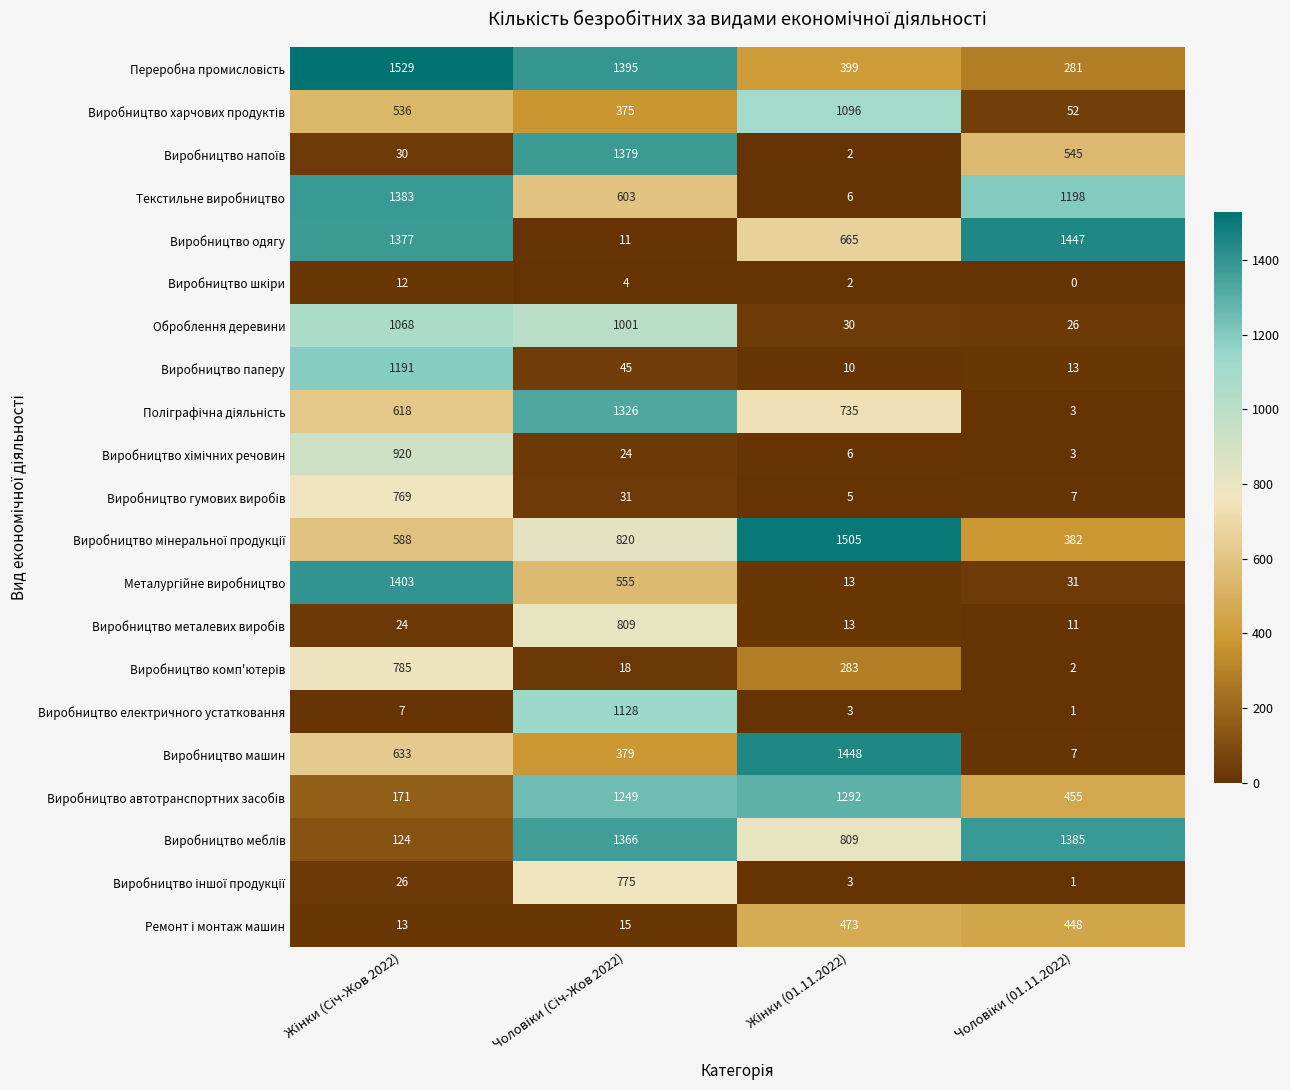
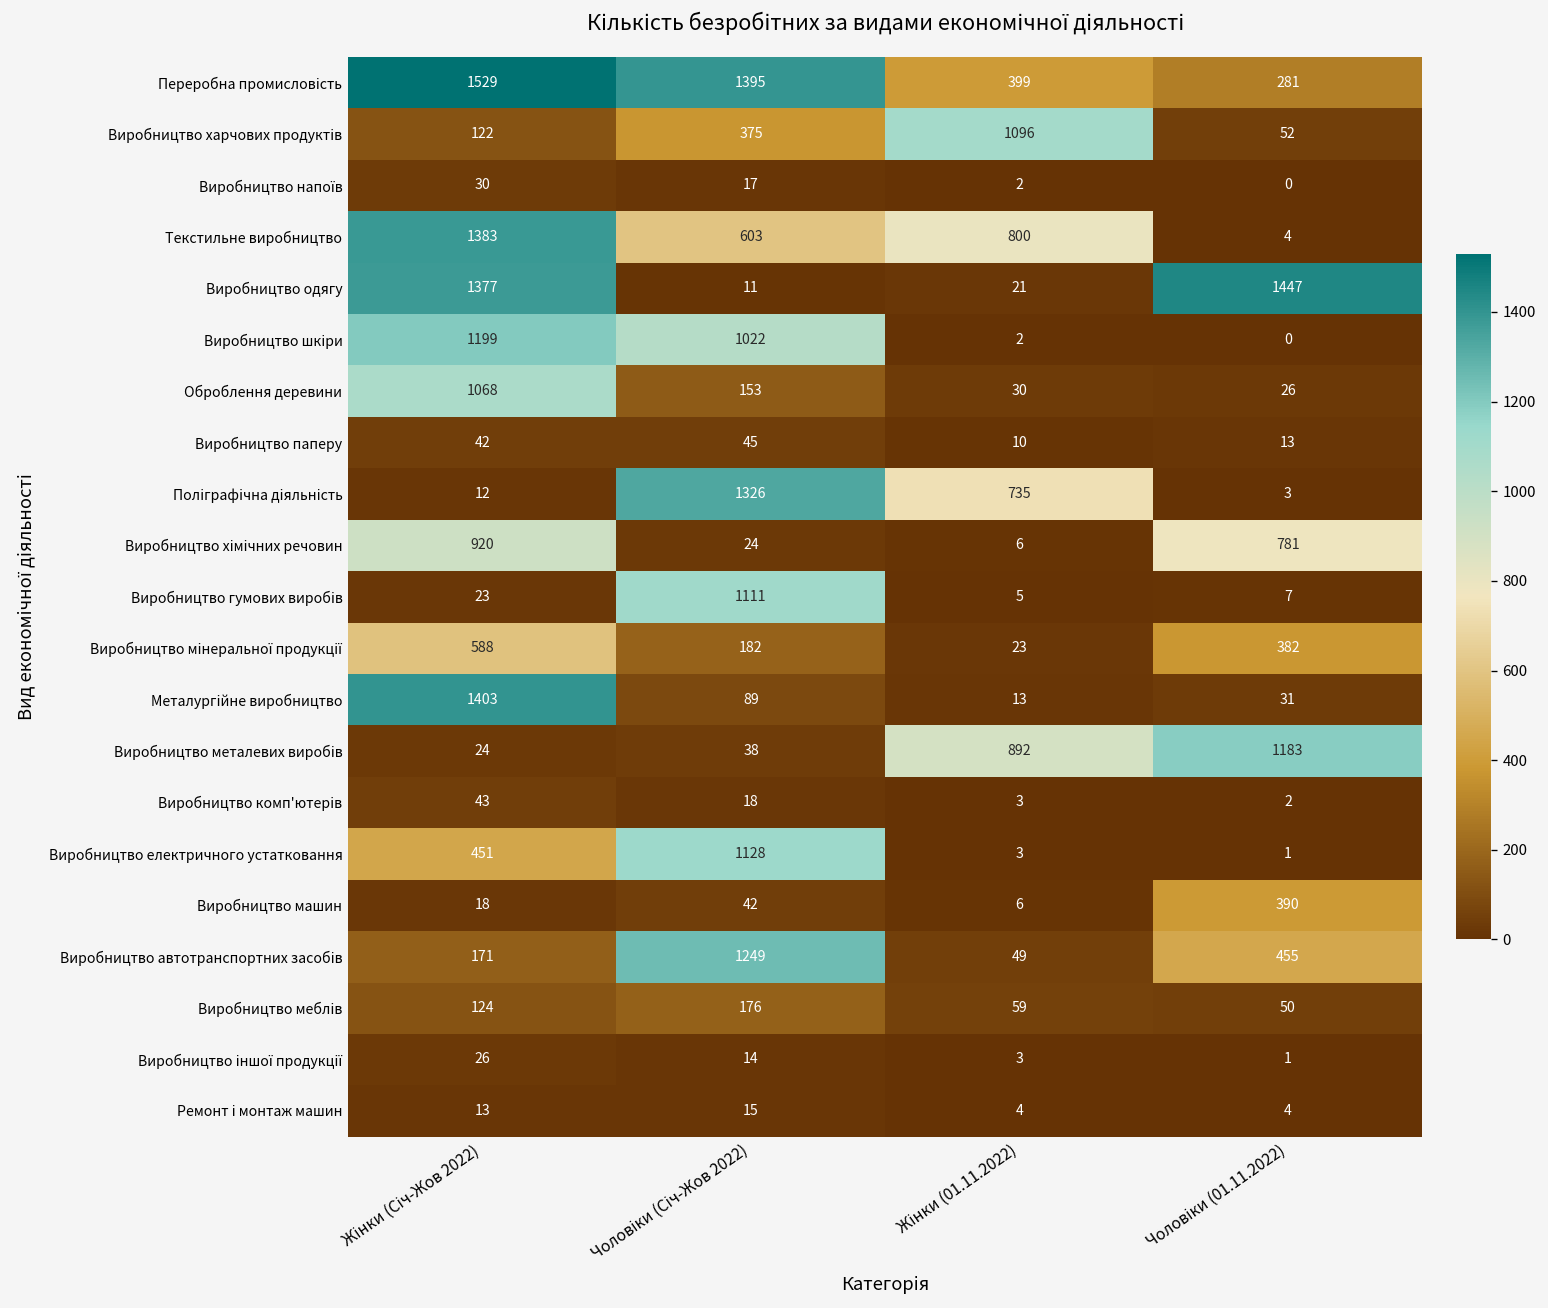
  {
    "Переробна промисловість": {
      "Жінки (Січ-Жов 2022)": 1529,
      "Чоловіки (Січ-Жов 2022)": 1395,
      "Жінки (01.11.2022)": 399,
      "Чоловіки (01.11.2022)": 281
    },
    "Виробництво харчових продуктів": {
-     "Жінки (Січ-Жов 2022)": 536,
+     "Жінки (Січ-Жов 2022)": 122,
      "Чоловіки (Січ-Жов 2022)": 375,
      "Жінки (01.11.2022)": 1096,
      "Чоловіки (01.11.2022)": 52
    },
    "Виробництво напоїв": {
      "Жінки (Січ-Жов 2022)": 30,
-     "Чоловіки (Січ-Жов 2022)": 1379,
+     "Чоловіки (Січ-Жов 2022)": 17,
      "Жінки (01.11.2022)": 2,
-     "Чоловіки (01.11.2022)": 545
+     "Чоловіки (01.11.2022)": 0
    },
    "Текстильне виробництво": {
      "Жінки (Січ-Жов 2022)": 1383,
      "Чоловіки (Січ-Жов 2022)": 603,
-     "Жінки (01.11.2022)": 6,
-     "Чоловіки (01.11.2022)": 1198
+     "Жінки (01.11.2022)": 800,
+     "Чоловіки (01.11.2022)": 4
    },
    "Виробництво одягу": {
      "Жінки (Січ-Жов 2022)": 1377,
      "Чоловіки (Січ-Жов 2022)": 11,
-     "Жінки (01.11.2022)": 665,
+     "Жінки (01.11.2022)": 21,
      "Чоловіки (01.11.2022)": 1447
    },
    "Виробництво шкіри": {
-     "Жінки (Січ-Жов 2022)": 12,
-     "Чоловіки (Січ-Жов 2022)": 4,
+     "Жінки (Січ-Жов 2022)": 1199,
+     "Чоловіки (Січ-Жов 2022)": 1022,
      "Жінки (01.11.2022)": 2,
      "Чоловіки (01.11.2022)": 0
    },
    "Оброблення деревини": {
      "Жінки (Січ-Жов 2022)": 1068,
-     "Чоловіки (Січ-Жов 2022)": 1001,
+     "Чоловіки (Січ-Жов 2022)": 153,
      "Жінки (01.11.2022)": 30,
      "Чоловіки (01.11.2022)": 26
    },
    "Виробництво паперу": {
-     "Жінки (Січ-Жов 2022)": 1191,
+     "Жінки (Січ-Жов 2022)": 42,
      "Чоловіки (Січ-Жов 2022)": 45,
      "Жінки (01.11.2022)": 10,
      "Чоловіки (01.11.2022)": 13
    },
    "Поліграфічна діяльність": {
-     "Жінки (Січ-Жов 2022)": 618,
+     "Жінки (Січ-Жов 2022)": 12,
      "Чоловіки (Січ-Жов 2022)": 1326,
      "Жінки (01.11.2022)": 735,
      "Чоловіки (01.11.2022)": 3
    },
    "Виробництво хімічних речовин": {
      "Жінки (Січ-Жов 2022)": 920,
      "Чоловіки (Січ-Жов 2022)": 24,
      "Жінки (01.11.2022)": 6,
-     "Чоловіки (01.11.2022)": 3
+     "Чоловіки (01.11.2022)": 781
    },
    "Виробництво гумових виробів": {
-     "Жінки (Січ-Жов 2022)": 769,
-     "Чоловіки (Січ-Жов 2022)": 31,
+     "Жінки (Січ-Жов 2022)": 23,
+     "Чоловіки (Січ-Жов 2022)": 1111,
      "Жінки (01.11.2022)": 5,
      "Чоловіки (01.11.2022)": 7
    },
    "Виробництво мінеральної продукції": {
      "Жінки (Січ-Жов 2022)": 588,
-     "Чоловіки (Січ-Жов 2022)": 820,
-     "Жінки (01.11.2022)": 1505,
+     "Чоловіки (Січ-Жов 2022)": 182,
+     "Жінки (01.11.2022)": 23,
      "Чоловіки (01.11.2022)": 382
    },
    "Металургійне виробництво": {
      "Жінки (Січ-Жов 2022)": 1403,
-     "Чоловіки (Січ-Жов 2022)": 555,
+     "Чоловіки (Січ-Жов 2022)": 89,
      "Жінки (01.11.2022)": 13,
      "Чоловіки (01.11.2022)": 31
    },
    "Виробництво металевих виробів": {
      "Жінки (Січ-Жов 2022)": 24,
-     "Чоловіки (Січ-Жов 2022)": 809,
-     "Жінки (01.11.2022)": 13,
-     "Чоловіки (01.11.2022)": 11
+     "Чоловіки (Січ-Жов 2022)": 38,
+     "Жінки (01.11.2022)": 892,
+     "Чоловіки (01.11.2022)": 1183
    },
    "Виробництво комп'ютерів": {
-     "Жінки (Січ-Жов 2022)": 785,
+     "Жінки (Січ-Жов 2022)": 43,
      "Чоловіки (Січ-Жов 2022)": 18,
-     "Жінки (01.11.2022)": 283,
+     "Жінки (01.11.2022)": 3,
      "Чоловіки (01.11.2022)": 2
    },
    "Виробництво електричного устатковання": {
-     "Жінки (Січ-Жов 2022)": 7,
+     "Жінки (Січ-Жов 2022)": 451,
      "Чоловіки (Січ-Жов 2022)": 1128,
      "Жінки (01.11.2022)": 3,
      "Чоловіки (01.11.2022)": 1
    },
    "Виробництво машин": {
-     "Жінки (Січ-Жов 2022)": 633,
-     "Чоловіки (Січ-Жов 2022)": 379,
-     "Жінки (01.11.2022)": 1448,
-     "Чоловіки (01.11.2022)": 7
+     "Жінки (Січ-Жов 2022)": 18,
+     "Чоловіки (Січ-Жов 2022)": 42,
+     "Жінки (01.11.2022)": 6,
+     "Чоловіки (01.11.2022)": 390
    },
    "Виробництво автотранспортних засобів": {
      "Жінки (Січ-Жов 2022)": 171,
      "Чоловіки (Січ-Жов 2022)": 1249,
-     "Жінки (01.11.2022)": 1292,
+     "Жінки (01.11.2022)": 49,
      "Чоловіки (01.11.2022)": 455
    },
    "Виробництво меблів": {
      "Жінки (Січ-Жов 2022)": 124,
-     "Чоловіки (Січ-Жов 2022)": 1366,
-     "Жінки (01.11.2022)": 809,
-     "Чоловіки (01.11.2022)": 1385
+     "Чоловіки (Січ-Жов 2022)": 176,
+     "Жінки (01.11.2022)": 59,
+     "Чоловіки (01.11.2022)": 50
    },
    "Виробництво іншої продукції": {
      "Жінки (Січ-Жов 2022)": 26,
-     "Чоловіки (Січ-Жов 2022)": 775,
+     "Чоловіки (Січ-Жов 2022)": 14,
      "Жінки (01.11.2022)": 3,
      "Чоловіки (01.11.2022)": 1
    },
    "Ремонт і монтаж машин": {
      "Жінки (Січ-Жов 2022)": 13,
      "Чоловіки (Січ-Жов 2022)": 15,
-     "Жінки (01.11.2022)": 473,
-     "Чоловіки (01.11.2022)": 448
+     "Жінки (01.11.2022)": 4,
+     "Чоловіки (01.11.2022)": 4
    }
  }
